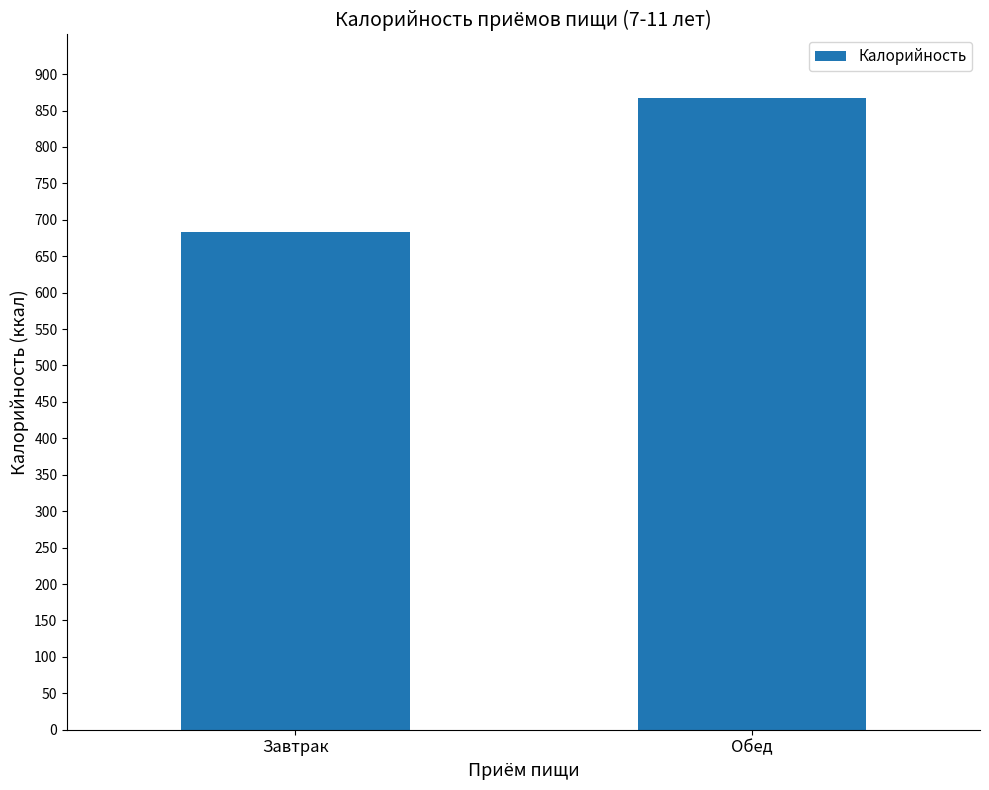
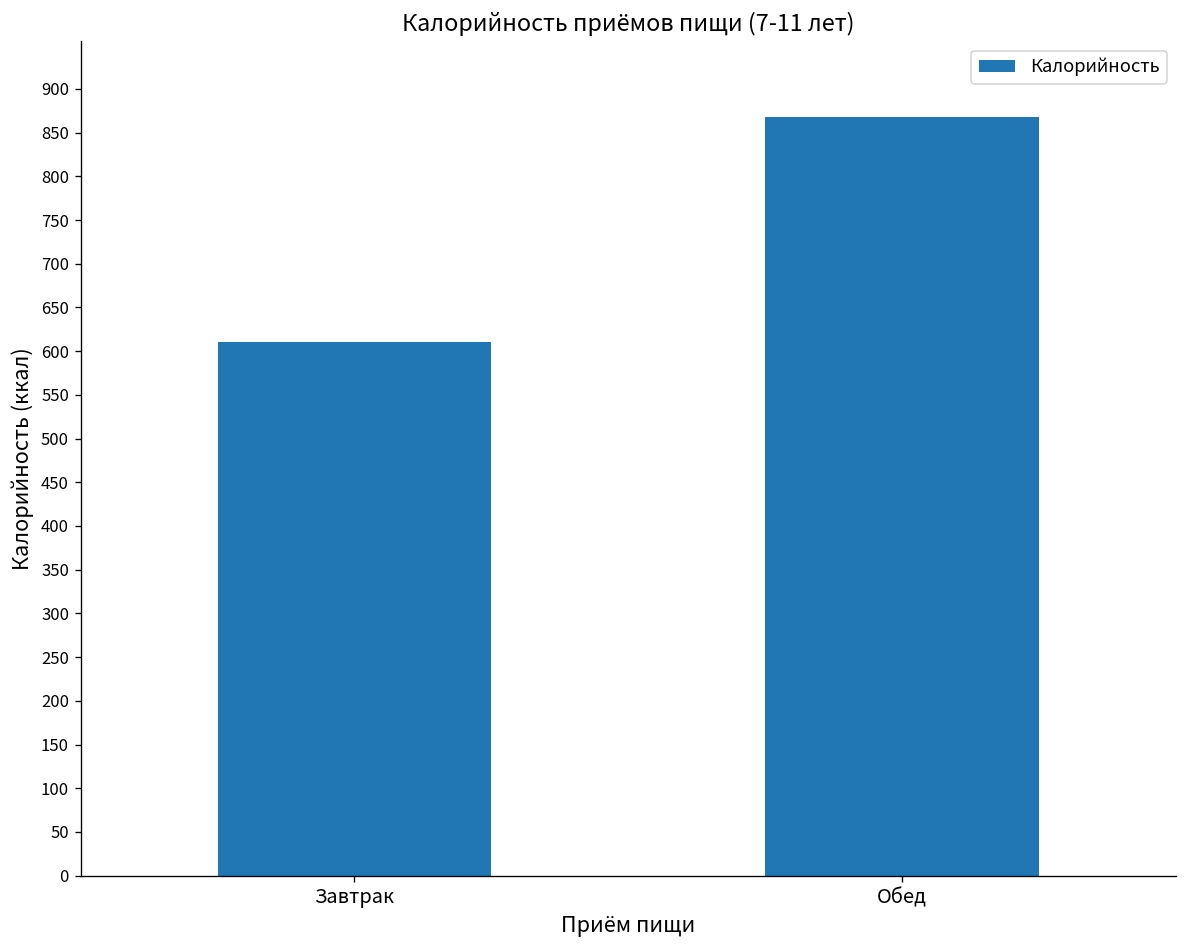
  {
-   "Завтрак": 680,
+   "Завтрак": 610,
    "Обед": 870
  }
